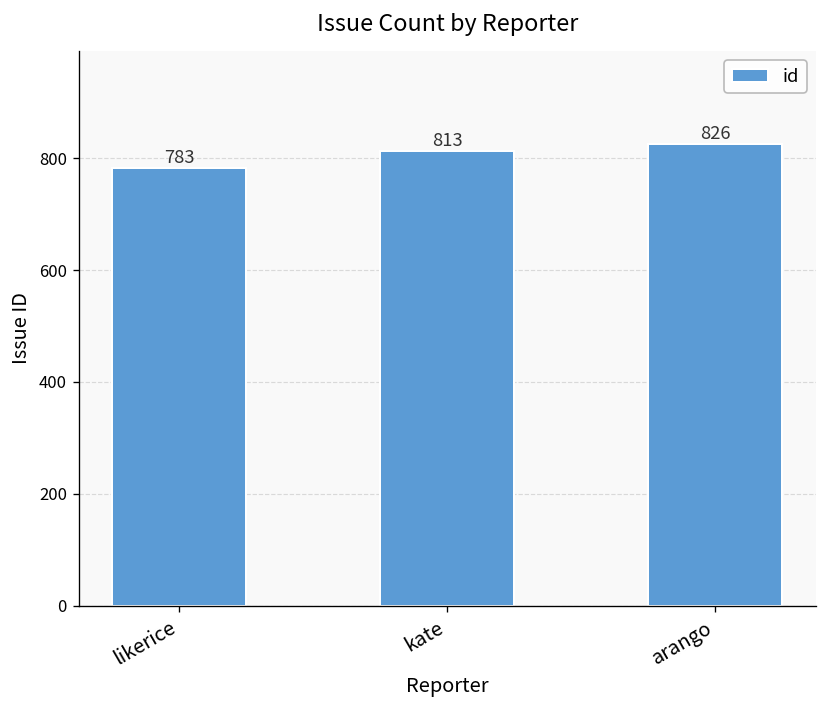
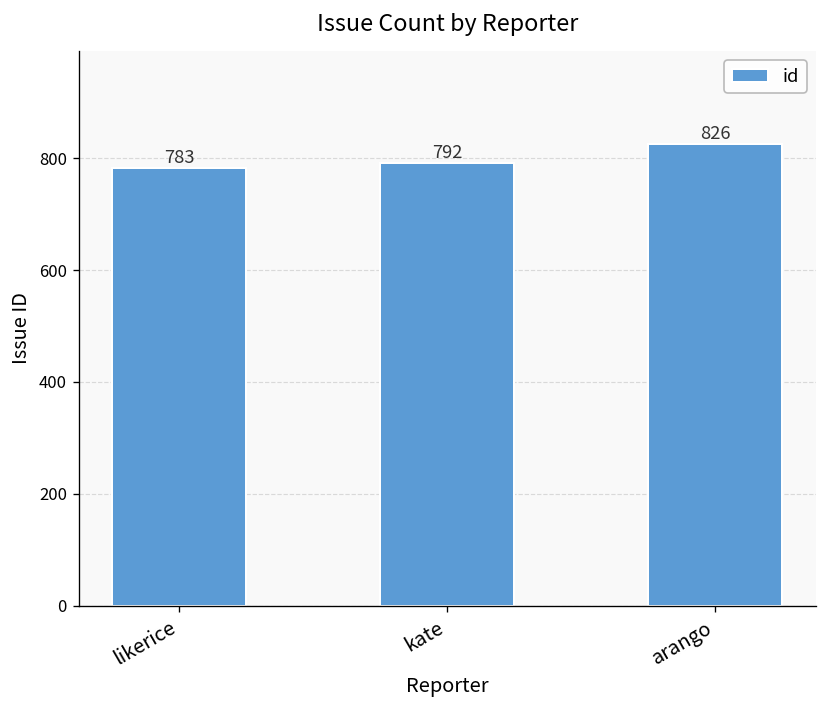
  {
    "likerice": 783,
-   "kate": 813,
+   "kate": 792,
    "arango": 826
  }
